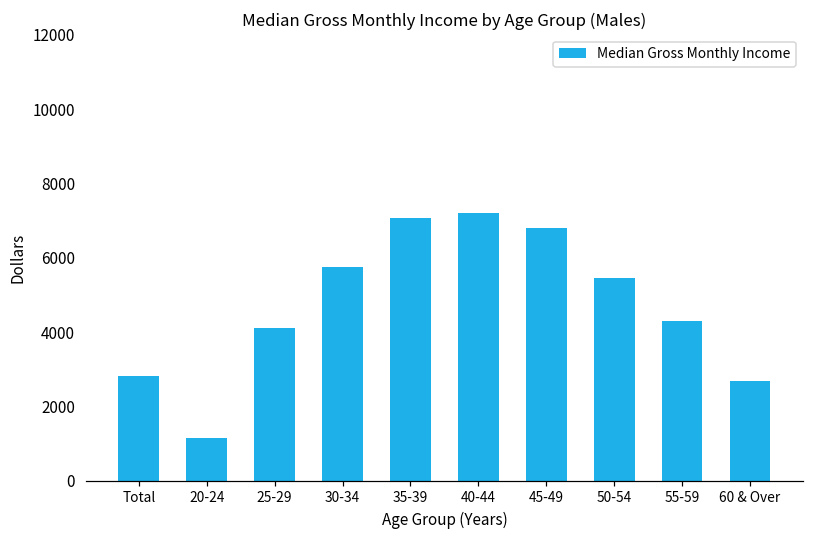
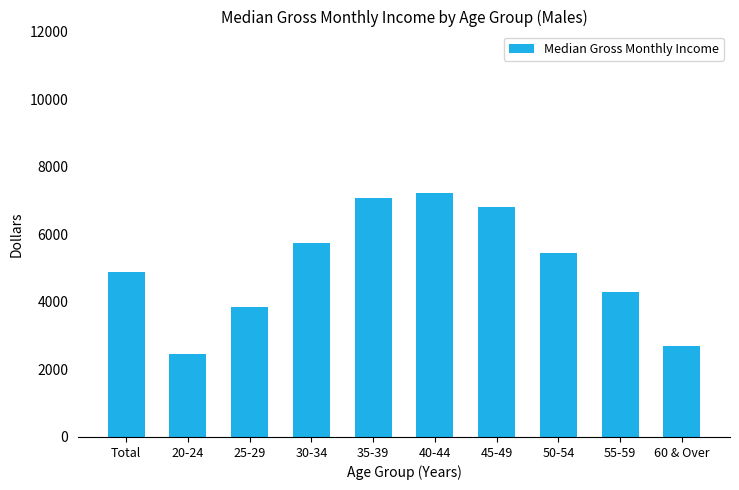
  {
-   "Total": 2800,
-   "20-24": 1100,
-   "25-29": 4100,
+   "Total": 4900,
+   "20-24": 2500,
+   "25-29": 3800,
    "30-34": 5800,
    "35-39": 7100,
    "40-44": 7200,
    "45-49": 6800,
    "50-54": 5500,
    "55-59": 4300,
    "60 & Over": 2700
  }
